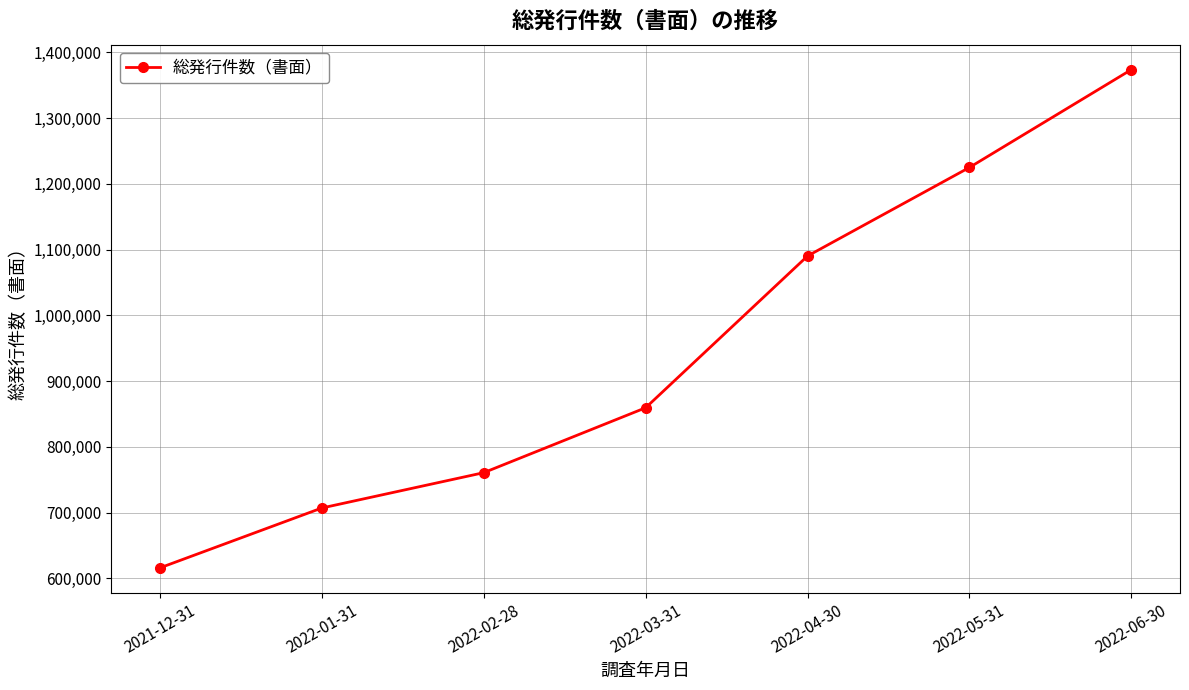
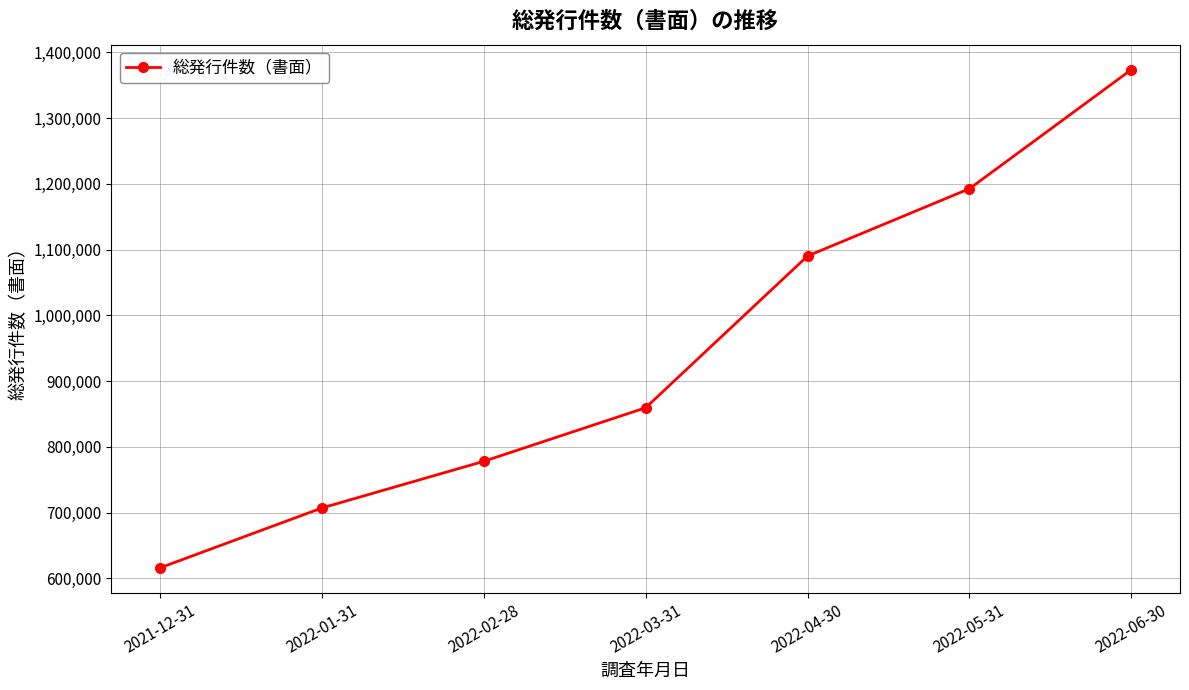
  {
    "2021-12-31": "620,000",
    "2022-01-31": "710,000",
-   "2022-02-28": "760,000",
+   "2022-02-28": "780,000",
    "2022-03-31": "860,000",
    "2022-04-30": "1,090,000",
-   "2022-05-31": "1,230,000",
+   "2022-05-31": "1,190,000",
    "2022-06-30": "1,370,000"
  }
